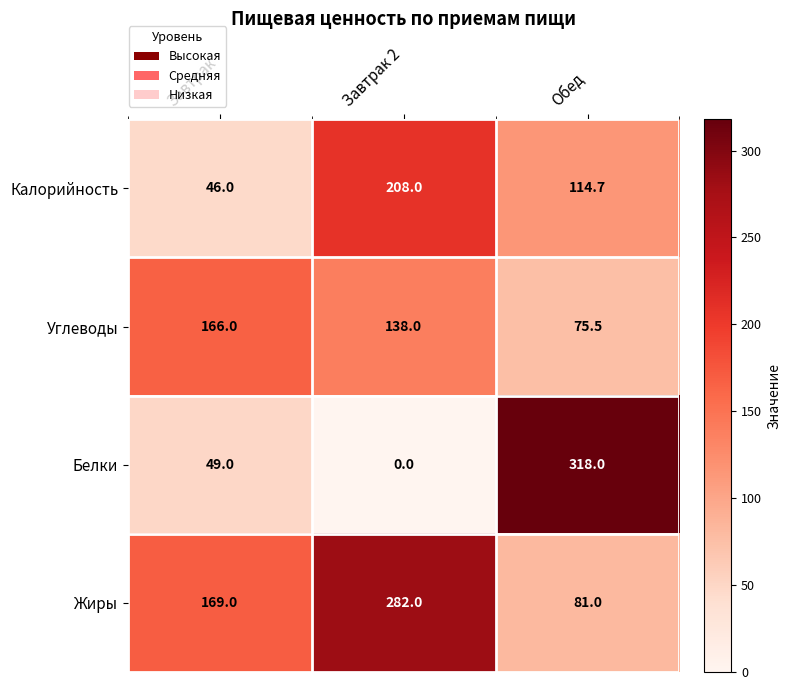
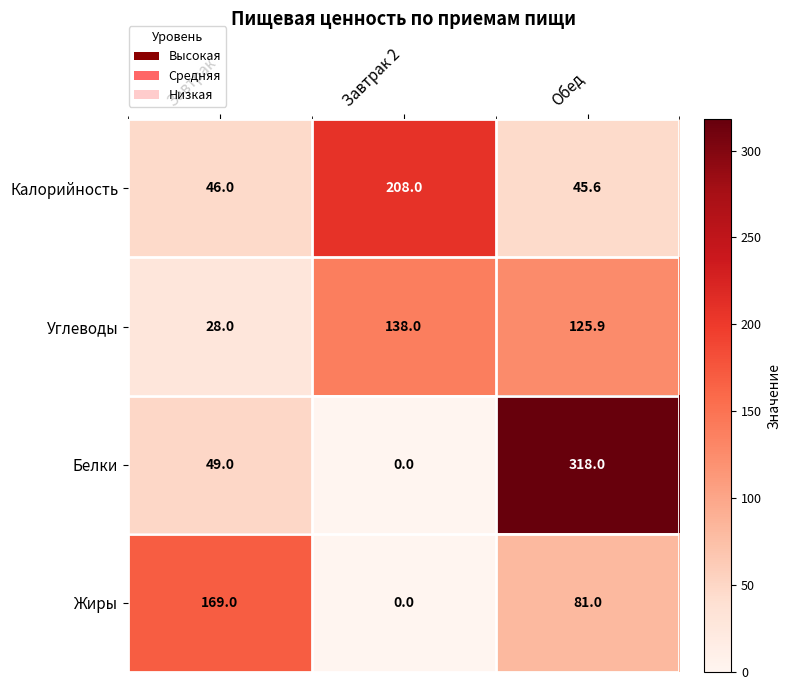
  {
    "Калорийность": {
      "Завтрак": 46.0,
      "Завтрак 2": 208.0,
-     "Обед": 114.7
+     "Обед": 45.6
    },
    "Углеводы": {
-     "Завтрак": 166.0,
+     "Завтрак": 28.0,
      "Завтрак 2": 138.0,
-     "Обед": 75.5
+     "Обед": 125.9
    },
    "Белки": {
      "Завтрак": 49.0,
      "Завтрак 2": 0.0,
      "Обед": 318.0
    },
    "Жиры": {
      "Завтрак": 169.0,
-     "Завтрак 2": 282.0,
+     "Завтрак 2": 0.0,
      "Обед": 81.0
    }
  }
